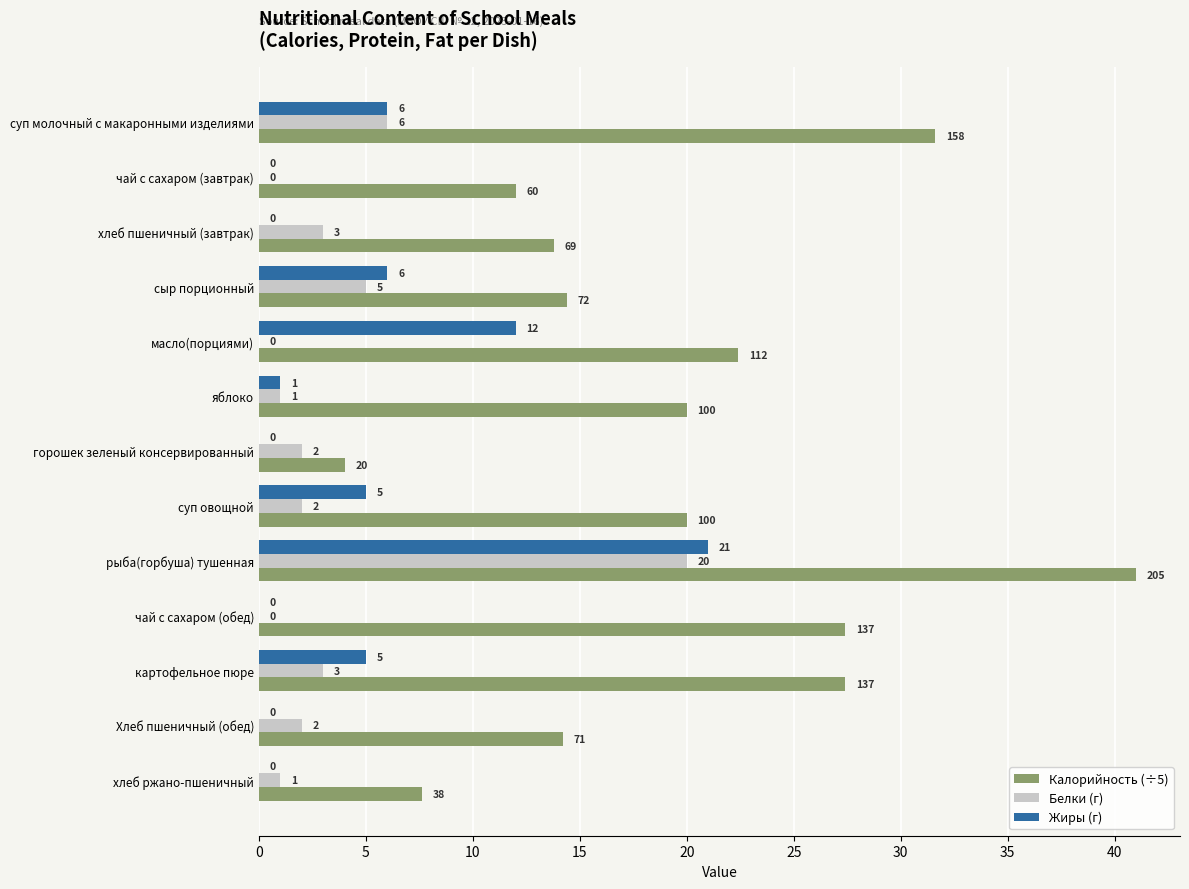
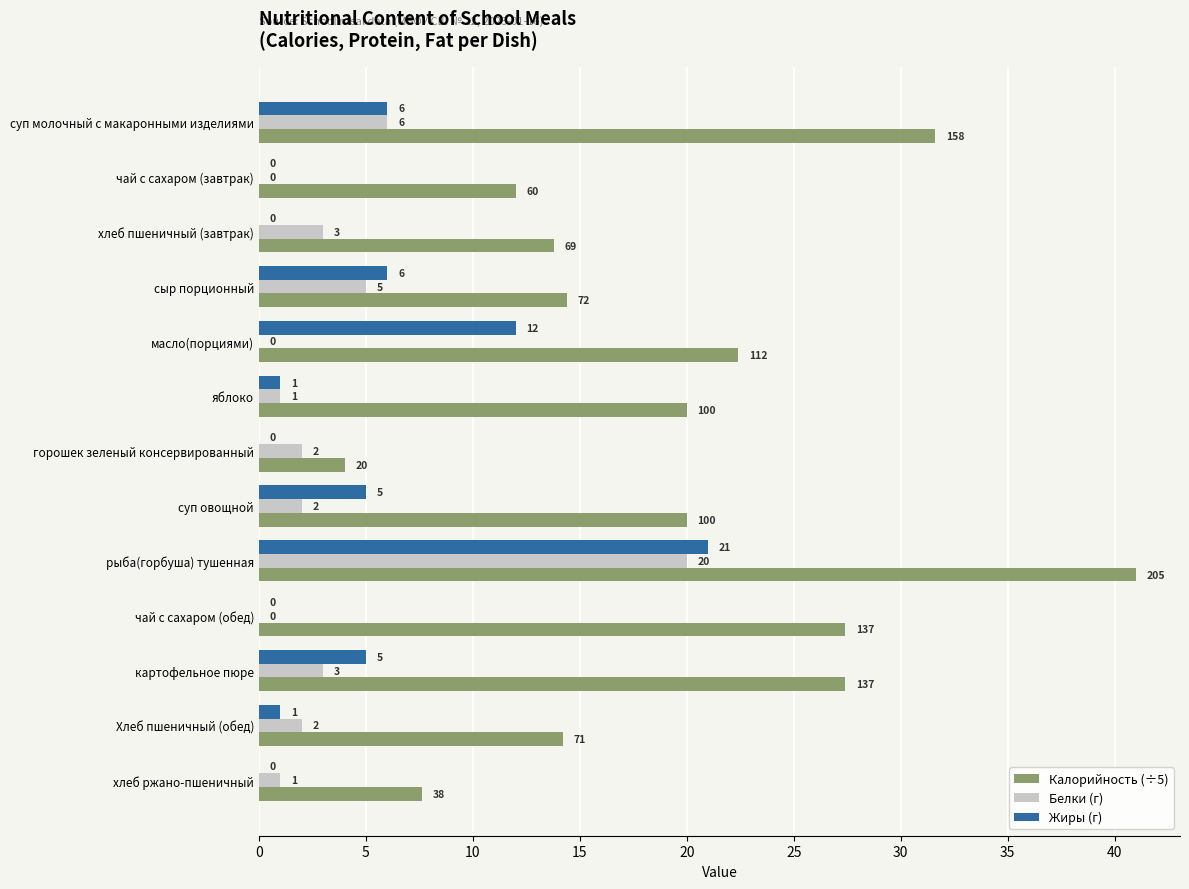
  {
    "Белки (г)": {
      "суп молочный с макаронными изделиями": 6,
      "чай с сахаром (завтрак)": 0,
      "хлеб пшеничный (завтрак)": 3,
      "сыр порционный": 5,
      "масло(порциями)": 0,
      "яблоко": 1,
      "горошек зеленый консервированный": 2,
      "суп овощной": 2,
      "рыба(горбуша) тушенная": 20,
      "чай с сахаром (обед)": 0,
      "картофельное пюре": 3,
      "Хлеб пшеничный (обед)": 2,
      "хлеб ржано-пшеничный": 1
    },
    "Жиры (г)": {
      "суп молочный с макаронными изделиями": 6,
      "чай с сахаром (завтрак)": 0,
      "хлеб пшеничный (завтрак)": 0,
      "сыр порционный": 6,
      "масло(порциями)": 12,
      "яблоко": 1,
      "горошек зеленый консервированный": 0,
      "суп овощной": 5,
      "рыба(горбуша) тушенная": 21,
      "чай с сахаром (обед)": 0,
      "картофельное пюре": 5,
-     "Хлеб пшеничный (обед)": 0,
+     "Хлеб пшеничный (обед)": 1,
      "хлеб ржано-пшеничный": 0
    }
  }
